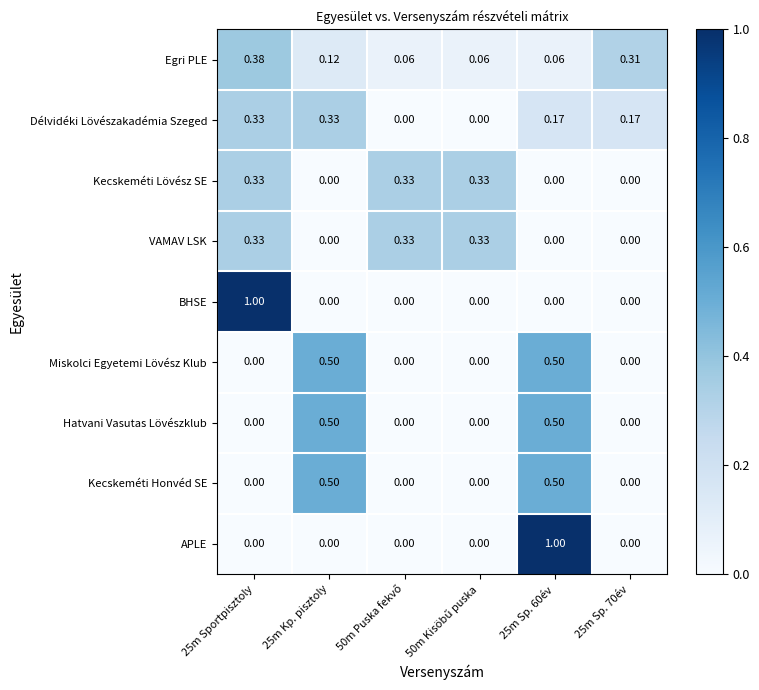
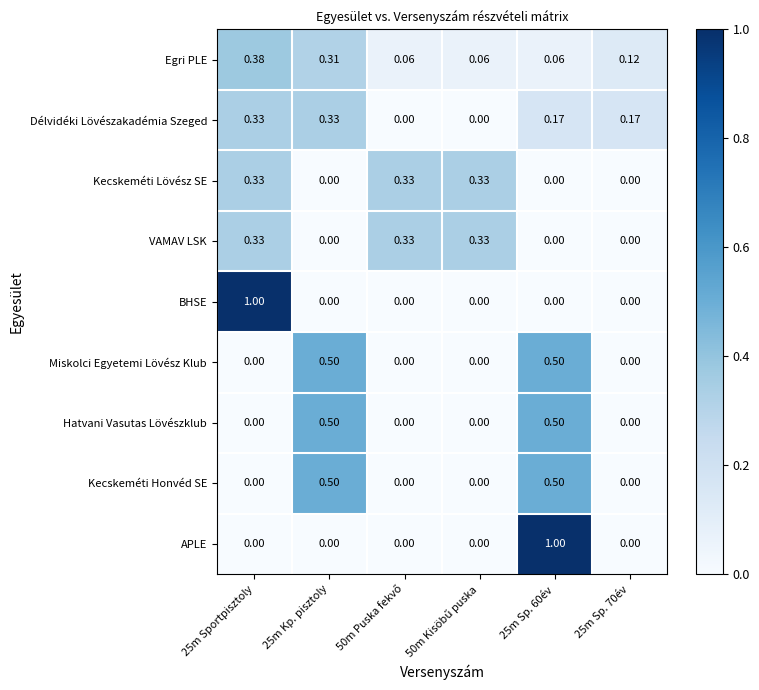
  {
    "Egri PLE": {
      "25m Sportpisztoly": 0.38,
-     "25m Kp. pisztoly": 0.12,
+     "25m Kp. pisztoly": 0.31,
      "50m Puska fekvő": 0.06,
      "50m Kisöbű puska": 0.06,
      "25m Sp. 60év": 0.06,
-     "25m Sp. 70év": 0.31
+     "25m Sp. 70év": 0.12
    },
    "Délvidéki Lövészakadémia Szeged": {
      "25m Sportpisztoly": 0.33,
      "25m Kp. pisztoly": 0.33,
      "50m Puska fekvő": 0.00,
      "50m Kisöbű puska": 0.00,
      "25m Sp. 60év": 0.17,
      "25m Sp. 70év": 0.17
    },
    "Kecskeméti Lövész SE": {
      "25m Sportpisztoly": 0.33,
      "25m Kp. pisztoly": 0.00,
      "50m Puska fekvő": 0.33,
      "50m Kisöbű puska": 0.33,
      "25m Sp. 60év": 0.00,
      "25m Sp. 70év": 0.00
    },
    "VAMAV LSK": {
      "25m Sportpisztoly": 0.33,
      "25m Kp. pisztoly": 0.00,
      "50m Puska fekvő": 0.33,
      "50m Kisöbű puska": 0.33,
      "25m Sp. 60év": 0.00,
      "25m Sp. 70év": 0.00
    },
    "BHSE": {
      "25m Sportpisztoly": 1.00,
      "25m Kp. pisztoly": 0.00,
      "50m Puska fekvő": 0.00,
      "50m Kisöbű puska": 0.00,
      "25m Sp. 60év": 0.00,
      "25m Sp. 70év": 0.00
    },
    "Miskolci Egyetemi Lövész Klub": {
      "25m Sportpisztoly": 0.00,
      "25m Kp. pisztoly": 0.50,
      "50m Puska fekvő": 0.00,
      "50m Kisöbű puska": 0.00,
      "25m Sp. 60év": 0.50,
      "25m Sp. 70év": 0.00
    },
    "Hatvani Vasutas Lövészklub": {
      "25m Sportpisztoly": 0.00,
      "25m Kp. pisztoly": 0.50,
      "50m Puska fekvő": 0.00,
      "50m Kisöbű puska": 0.00,
      "25m Sp. 60év": 0.50,
      "25m Sp. 70év": 0.00
    },
    "Kecskeméti Honvéd SE": {
      "25m Sportpisztoly": 0.00,
      "25m Kp. pisztoly": 0.50,
      "50m Puska fekvő": 0.00,
      "50m Kisöbű puska": 0.00,
      "25m Sp. 60év": 0.50,
      "25m Sp. 70év": 0.00
    },
    "APLE": {
      "25m Sportpisztoly": 0.00,
      "25m Kp. pisztoly": 0.00,
      "50m Puska fekvő": 0.00,
      "50m Kisöbű puska": 0.00,
      "25m Sp. 60év": 1.00,
      "25m Sp. 70év": 0.00
    }
  }
